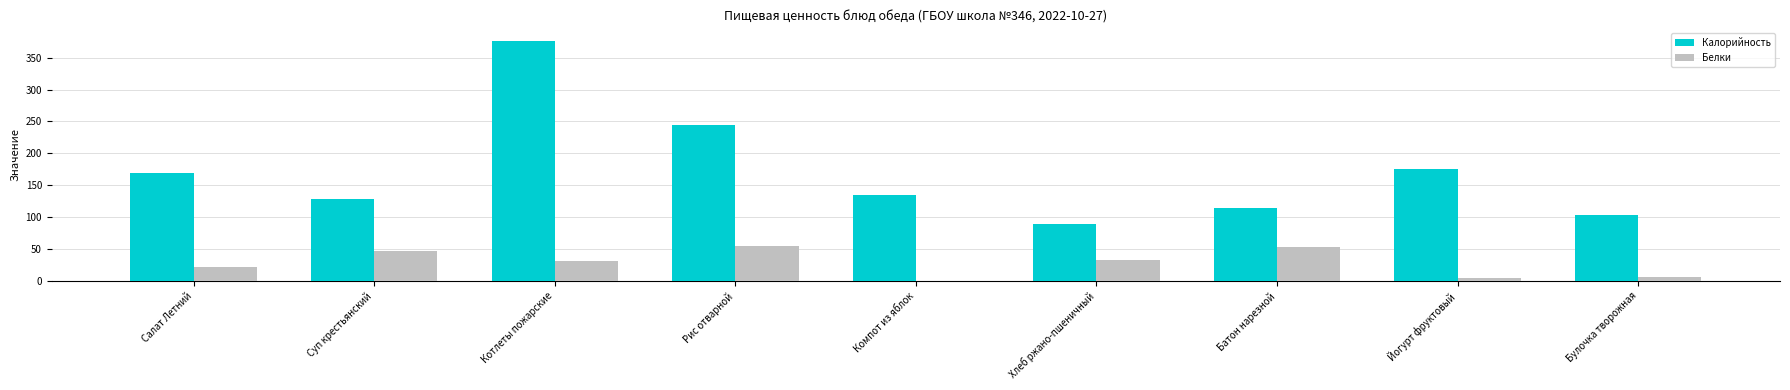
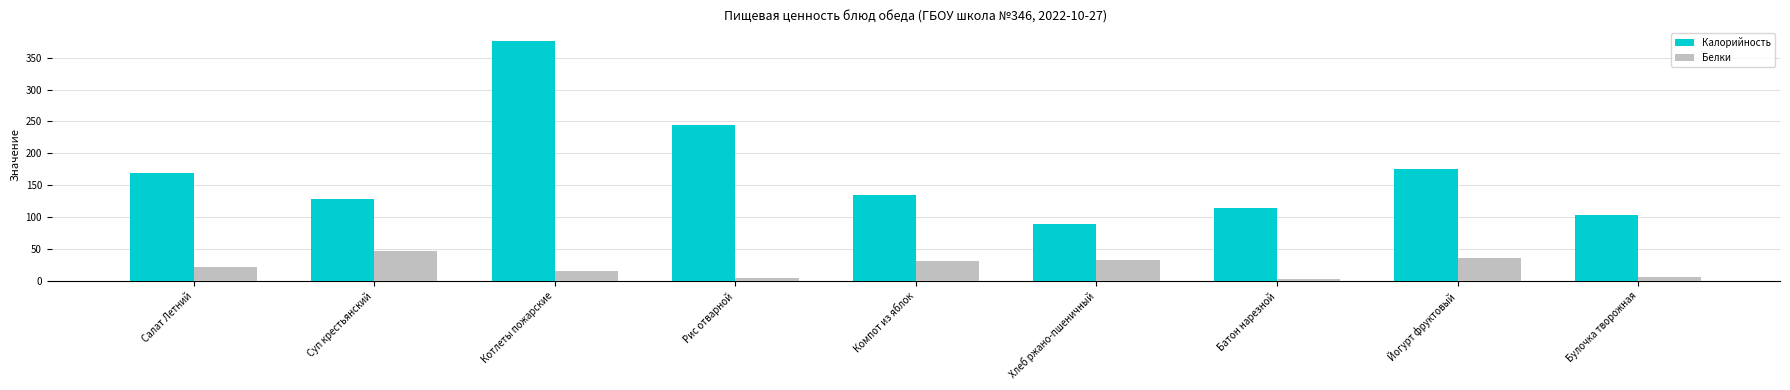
  {
    "Калорийность": {
      "Салат Летний": 170,
      "Суп крестьянский": 130,
      "Котлеты пожарские": 380,
      "Рис отварной": 240,
      "Компот из яблок": 130,
      "Хлеб ржано-пшеничный": 90,
      "Батон нарезной": 120,
      "Йогурт фруктовый": 180,
      "Булочка творожная": 100
    },
    "Белки": {
      "Салат Летний": 20,
      "Суп крестьянский": 50,
-     "Котлеты пожарские": 30,
-     "Рис отварной": 50,
-     "Компот из яблок": 0,
+     "Котлеты пожарские": 10,
+     "Рис отварной": 0,
+     "Компот из яблок": 30,
      "Хлеб ржано-пшеничный": 30,
-     "Батон нарезной": 50,
-     "Йогурт фруктовый": 10,
+     "Батон нарезной": 0,
+     "Йогурт фруктовый": 40,
      "Булочка творожная": 10
    }
  }
